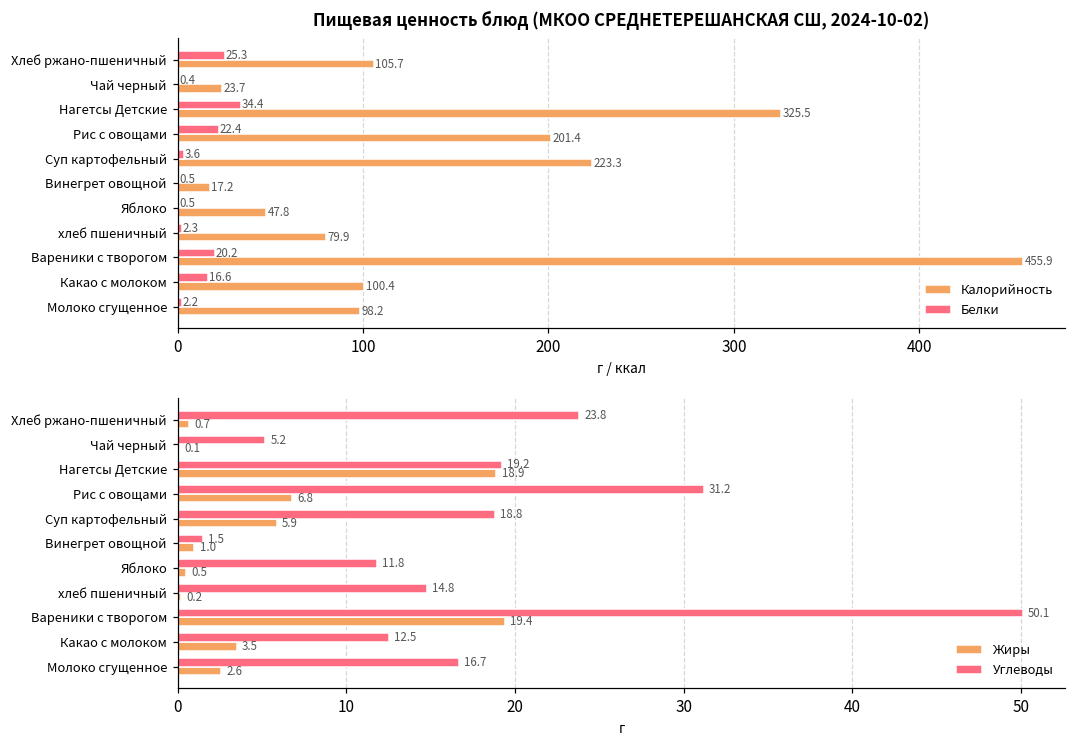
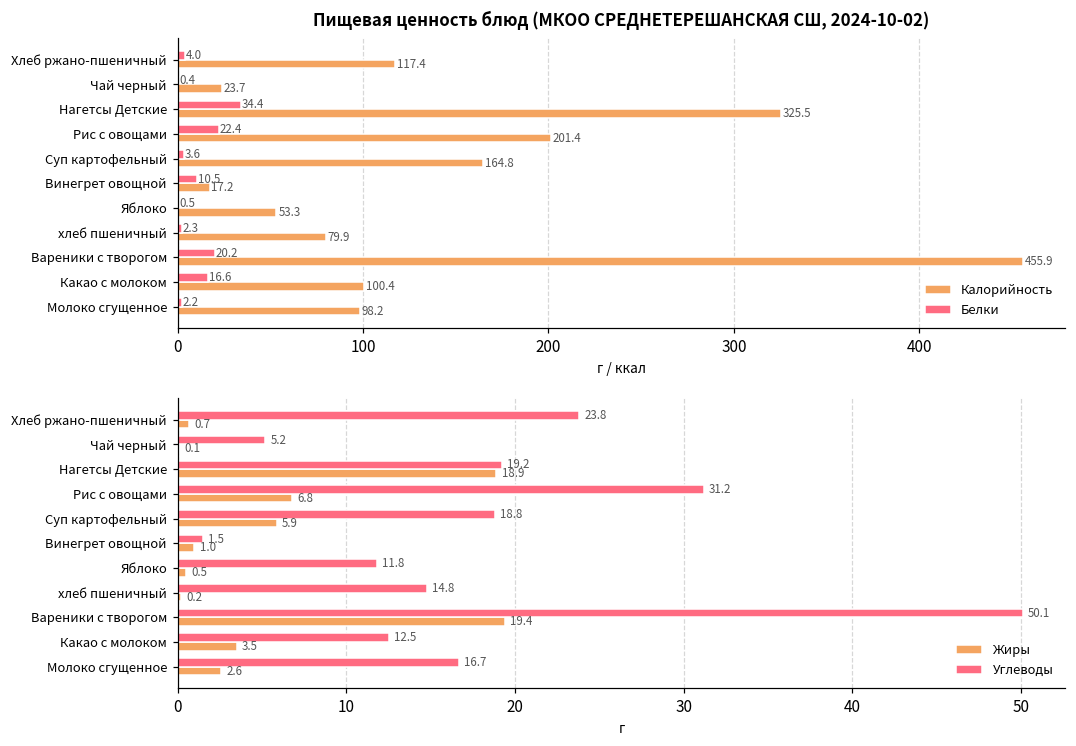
  {
    "Пищевая ценность блюд (МКОО СРЕДНЕТЕРЕШАНСКАЯ СШ, 2024-10-02)": {
      "Калорийность": {
-       "Хлеб ржано-пшеничный": 105.7,
+       "Хлеб ржано-пшеничный": 117.4,
        "Чай черный": 23.7,
        "Нагетсы Детские": 325.5,
        "Рис с овощами": 201.4,
-       "Суп картофельный": 223.3,
+       "Суп картофельный": 164.8,
        "Винегрет овощной": 17.2,
-       "Яблоко": 47.8,
+       "Яблоко": 53.3,
        "хлеб пшеничный": 79.9,
        "Вареники с творогом": 455.9,
        "Какао с молоком": 100.4,
        "Молоко сгущенное": 98.2
      },
      "Белки": {
-       "Хлеб ржано-пшеничный": 25.3,
+       "Хлеб ржано-пшеничный": 4.0,
        "Чай черный": 0.4,
        "Нагетсы Детские": 34.4,
        "Рис с овощами": 22.4,
        "Суп картофельный": 3.6,
-       "Винегрет овощной": 0.5,
+       "Винегрет овощной": 10.5,
        "Яблоко": 0.5,
        "хлеб пшеничный": 2.3,
        "Вареники с творогом": 20.2,
        "Какао с молоком": 16.6,
        "Молоко сгущенное": 2.2
      }
    }
  }
